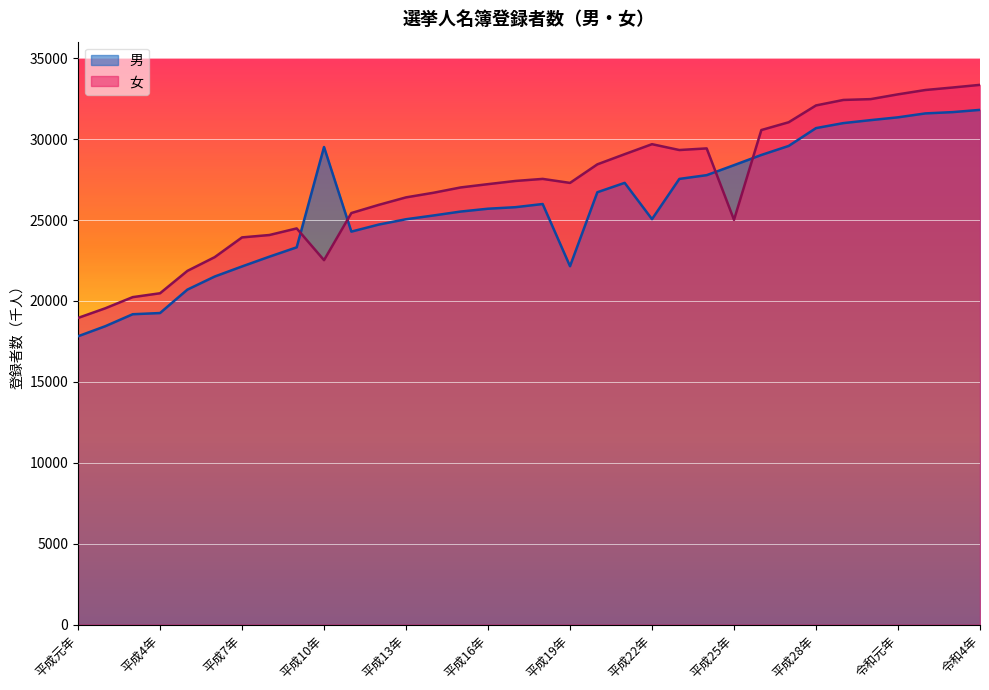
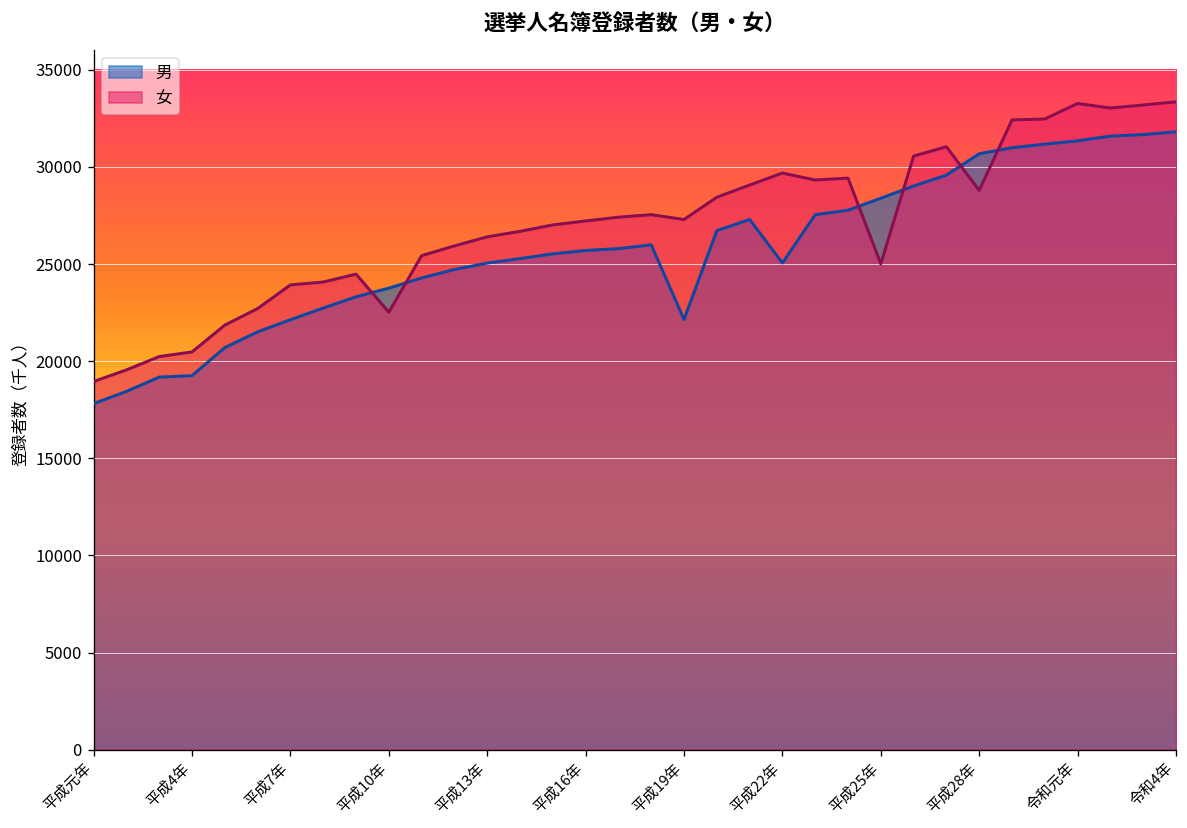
  {
    "男": {
      "平成元年": 17800,
      "平成4年": 19300,
      "平成7年": 22100,
-     "平成10年": 29500,
+     "平成10年": 23800,
      "平成13年": 25100,
      "平成16年": 25700,
      "平成19年": 22200,
      "平成22年": 25100,
      "平成25年": 28400,
      "平成28年": 30700,
      "令和元年": 31300,
      "令和4年": 31800
    },
    "女": {
      "平成元年": 19000,
      "平成4年": 20500,
      "平成7年": 23900,
      "平成10年": 22500,
      "平成13年": 26400,
      "平成16年": 27200,
      "平成19年": 27300,
      "平成22年": 29700,
      "平成25年": 25000,
-     "平成28年": 32100,
-     "令和元年": 32800,
+     "平成28年": 28800,
+     "令和元年": 33300,
      "令和4年": 33400
    }
  }
